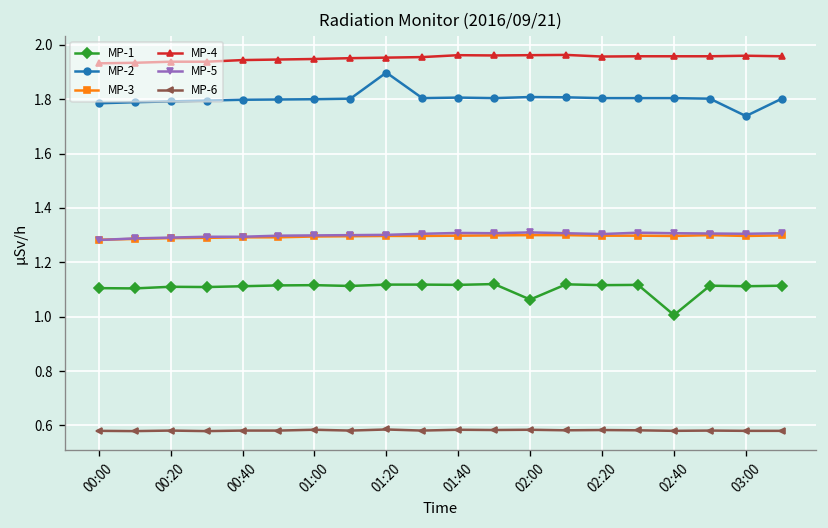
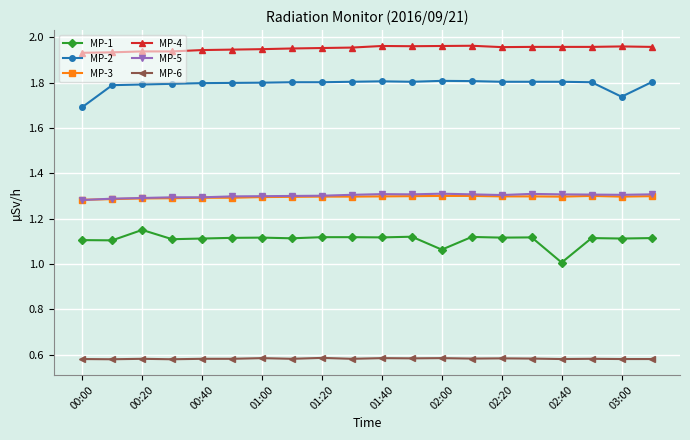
  {
    "MP-1": {
      "00:00": 1.11,
-     "00:20": 1.11,
+     "00:20": 1.15,
      "00:40": 1.11,
      "01:00": 1.12,
      "01:20": 1.12,
      "01:40": 1.12,
      "02:00": 1.06,
      "02:20": 1.12,
      "02:40": 1.01,
      "03:00": 1.11
    },
    "MP-2": {
-     "00:00": 1.79,
+     "00:00": 1.69,
      "00:20": 1.79,
      "00:40": 1.80,
      "01:00": 1.80,
-     "01:20": 1.90,
+     "01:20": 1.80,
      "01:40": 1.81,
      "02:00": 1.81,
      "02:20": 1.80,
      "02:40": 1.80,
      "03:00": 1.74
    },
    "MP-4": {
      "00:40": 1.94,
      "01:00": 1.95,
      "01:20": 1.95,
      "01:40": 1.96,
      "02:00": 1.96,
      "02:20": 1.96,
      "02:40": 1.96,
      "03:00": 1.96
    },
    "MP-6": {
      "00:00": 0.58,
      "00:20": 0.58,
      "00:40": 0.58,
      "01:00": 0.58,
      "01:20": 0.59,
      "01:40": 0.58,
      "02:00": 0.58,
      "02:20": 0.58,
      "02:40": 0.58,
      "03:00": 0.58
    }
  }
